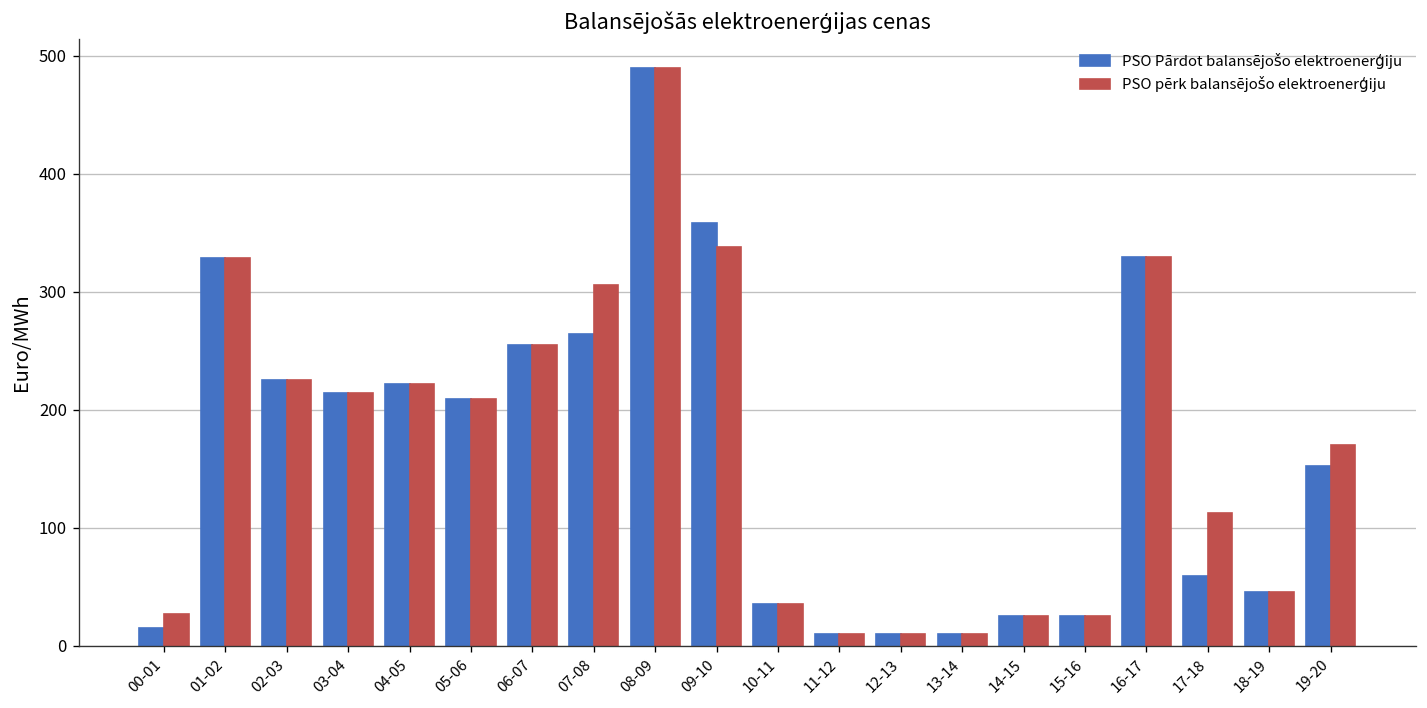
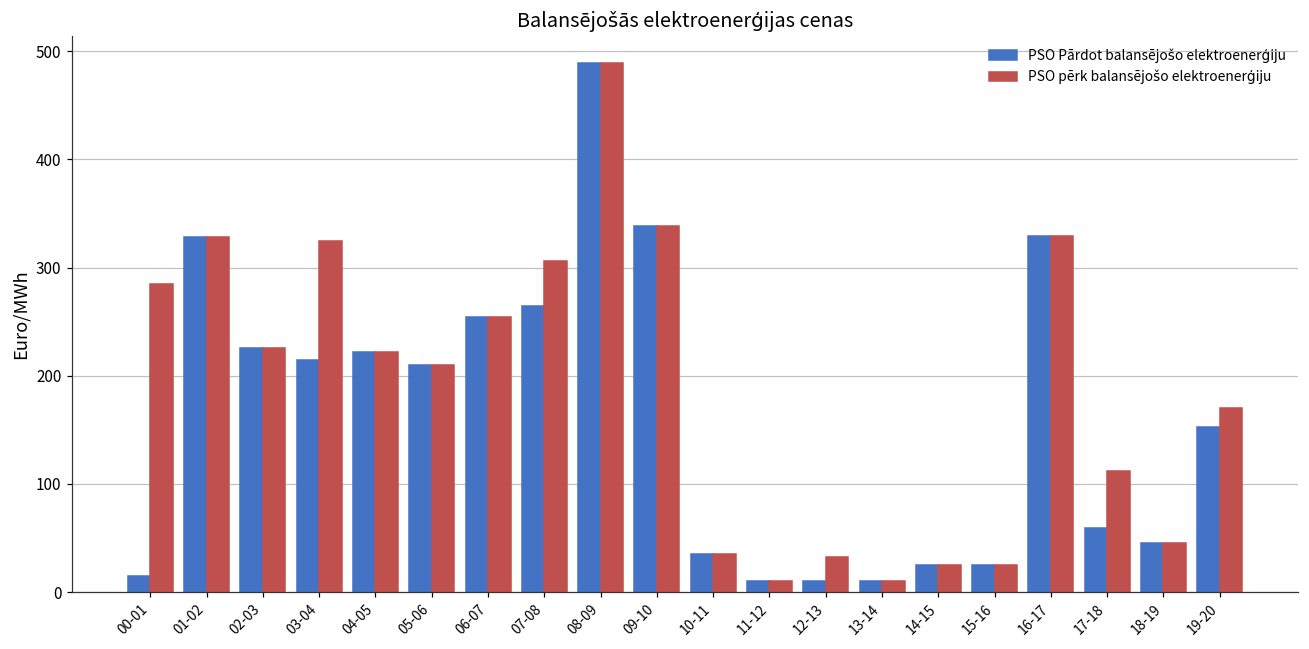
  {
    "PSO Pārdot balansējošo elektroenerģiju": {
      "00-01": 20,
      "01-02": 330,
      "02-03": 230,
      "03-04": 210,
      "04-05": 220,
      "05-06": 210,
      "06-07": 250,
      "07-08": 260,
      "08-09": 490,
-     "09-10": 360,
+     "09-10": 340,
      "10-11": 40,
      "11-12": 10,
      "12-13": 10,
      "13-14": 10,
      "14-15": 30,
      "15-16": 30,
      "16-17": 330,
      "17-18": 60,
      "18-19": 50,
      "19-20": 150
    },
    "PSO pērk balansējošo elektroenerģiju": {
-     "00-01": 30,
+     "00-01": 290,
      "01-02": 330,
      "02-03": 230,
-     "03-04": 210,
+     "03-04": 320,
      "04-05": 220,
      "05-06": 210,
      "06-07": 250,
      "07-08": 310,
      "08-09": 490,
      "09-10": 340,
      "10-11": 40,
      "11-12": 10,
-     "12-13": 10,
+     "12-13": 30,
      "13-14": 10,
      "14-15": 30,
      "15-16": 30,
      "16-17": 330,
      "17-18": 110,
      "18-19": 50,
      "19-20": 170
    }
  }
